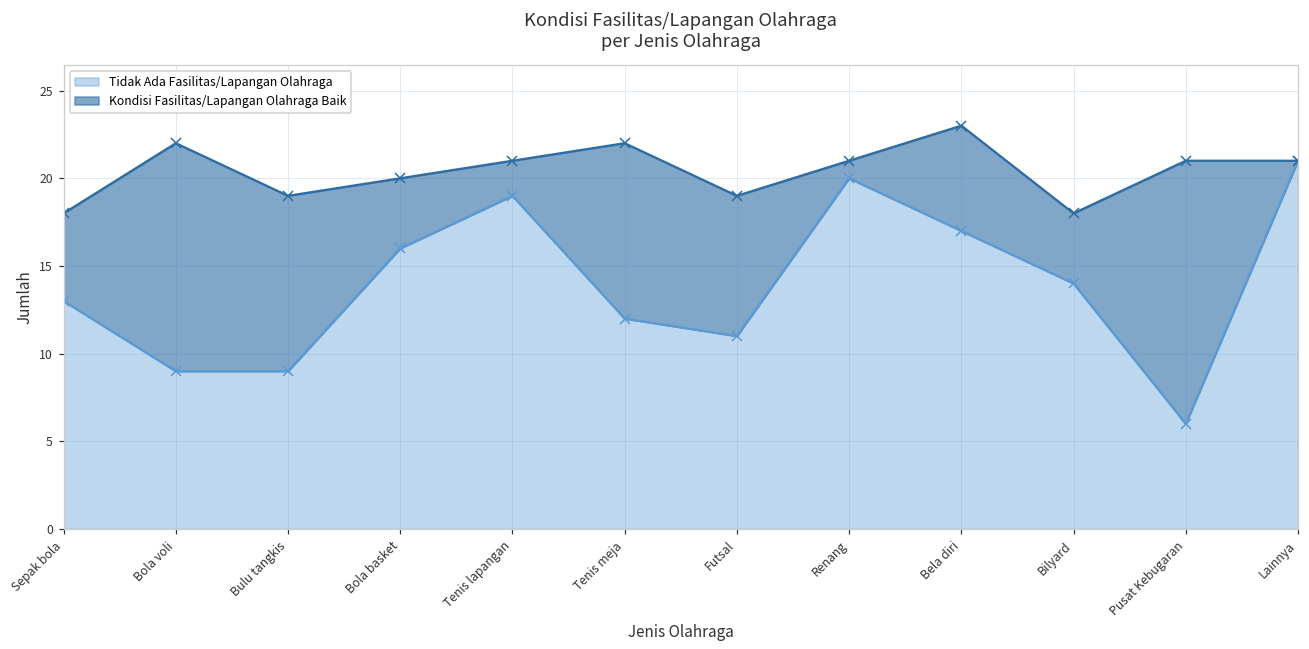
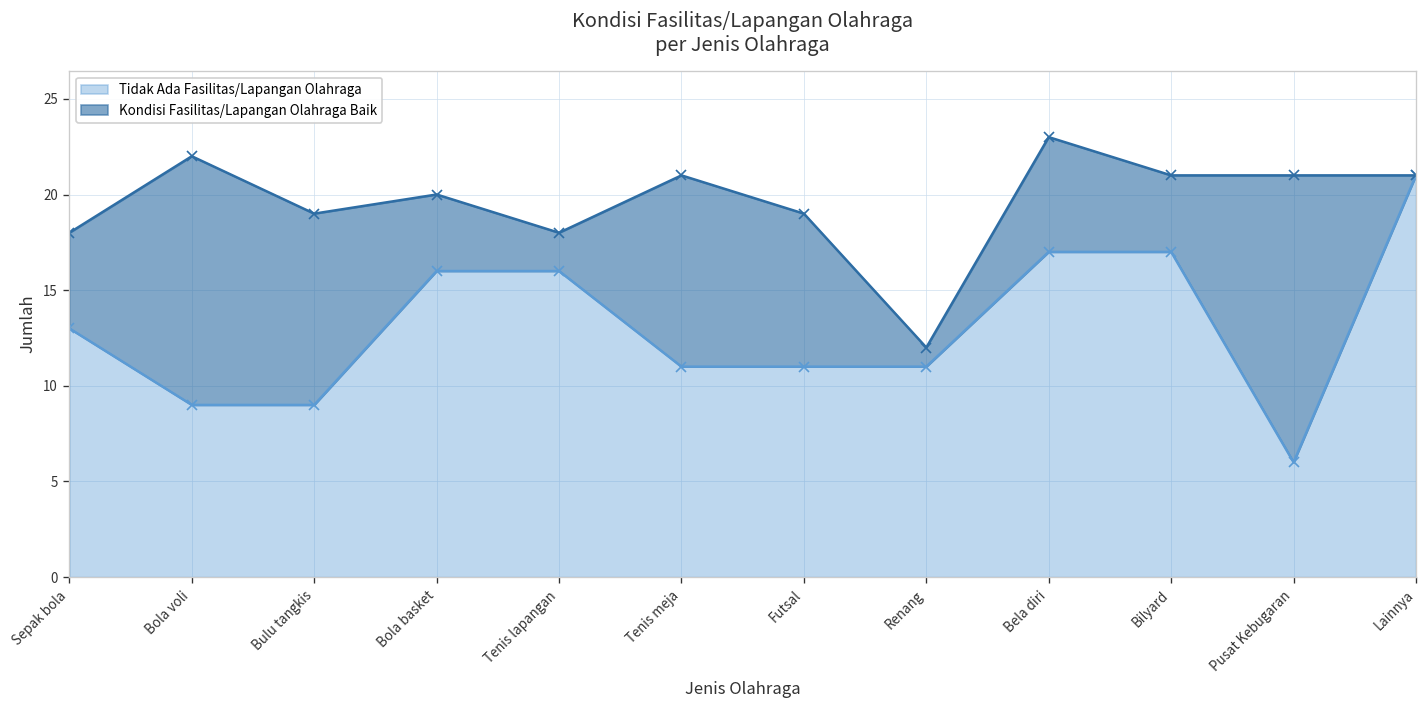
  {
    "Tidak Ada Fasilitas/Lapangan Olahraga": {
      "Sepak bola": 13,
      "Bola voli": 9,
      "Bulu tangkis": 9,
      "Bola basket": 16,
-     "Tenis lapangan": 19,
-     "Tenis meja": 12,
+     "Tenis lapangan": 16,
+     "Tenis meja": 11,
      "Futsal": 11,
-     "Renang": 20,
+     "Renang": 11,
      "Bela diri": 17,
-     "Bilyard": 14,
+     "Bilyard": 17,
      "Pusat Kebugaran": 6
    },
    "Kondisi Fasilitas/Lapangan Olahraga Baik": {
      "Sepak bola": 5,
      "Bola voli": 13,
      "Bulu tangkis": 10,
      "Bola basket": 4,
      "Tenis lapangan": 2,
      "Tenis meja": 10,
      "Futsal": 8,
      "Renang": 1,
      "Bela diri": 6,
      "Bilyard": 4,
      "Pusat Kebugaran": 15
    }
  }
